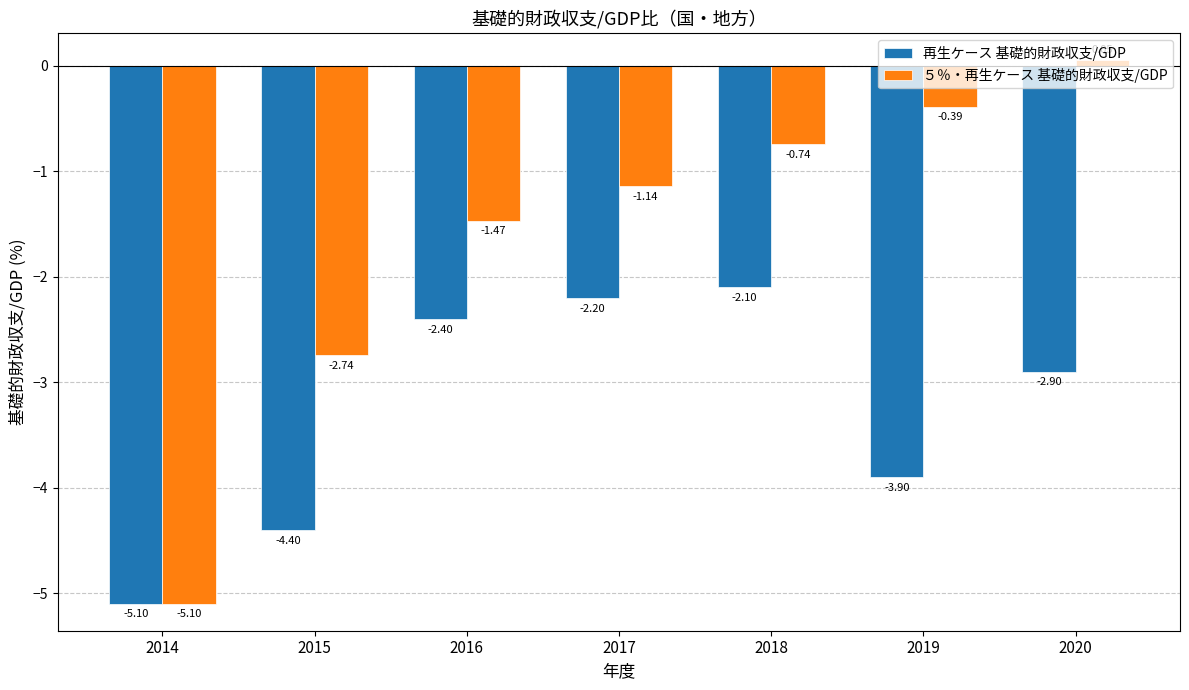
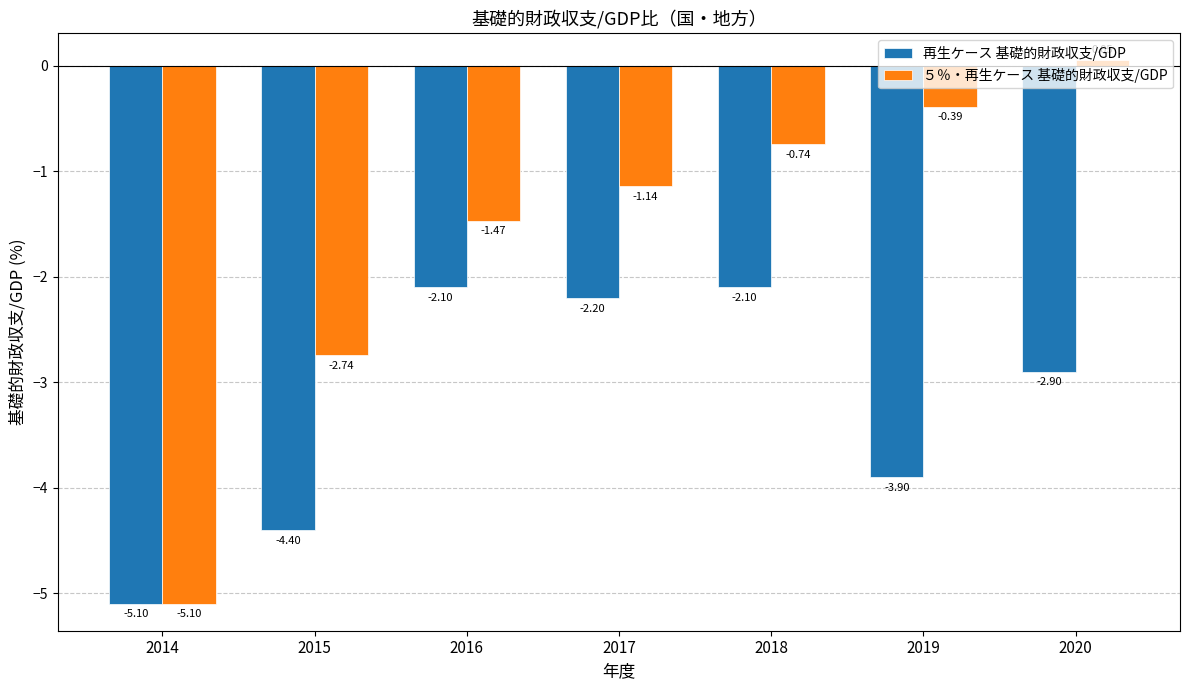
  {
    "再生ケース 基礎的財政収支/GDP": {
      "2014": -5.10,
      "2015": -4.40,
-     "2016": -2.40,
+     "2016": -2.10,
      "2017": -2.20,
      "2018": -2.10,
      "2019": -3.90,
      "2020": -2.90
    },
    "５％・再生ケース 基礎的財政収支/GDP": {
      "2014": -5.10,
      "2015": -2.74,
      "2016": -1.47,
      "2017": -1.14,
      "2018": -0.74,
      "2019": -0.39
    }
  }
